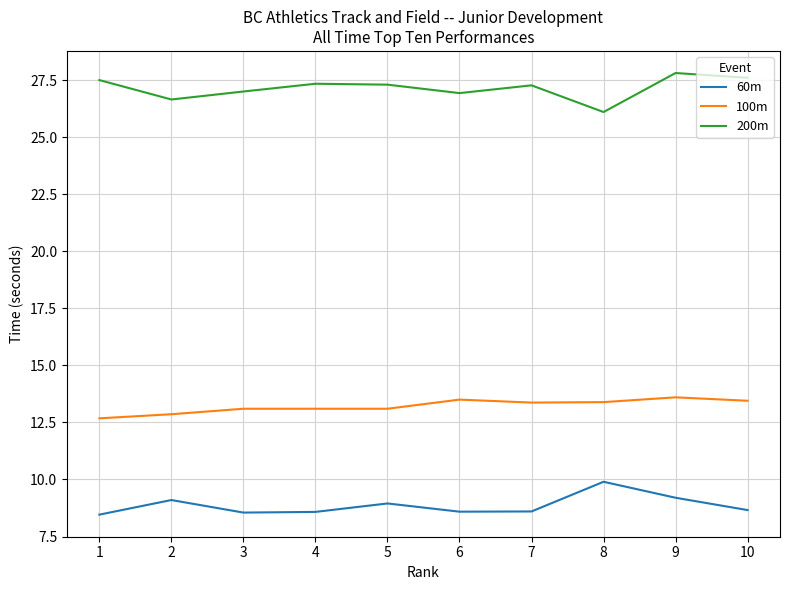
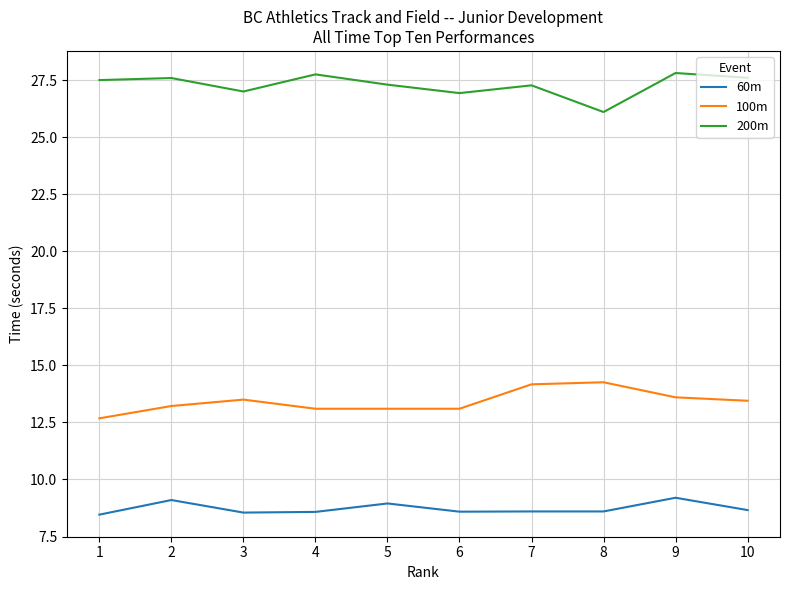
  {
    "60m": {
      "1": 8.5,
      "2": 9.1,
      "3": 8.6,
      "4": 8.6,
      "5": 9.0,
      "6": 8.6,
      "7": 8.6,
-     "8": 9.9,
+     "8": 8.6,
      "9": 9.2,
      "10": 8.7
    },
    "100m": {
      "1": 12.7,
-     "2": 12.9,
-     "3": 13.1,
+     "2": 13.2,
+     "3": 13.5,
      "4": 13.1,
      "5": 13.1,
-     "6": 13.5,
-     "7": 13.4,
-     "8": 13.4,
+     "6": 13.1,
+     "7": 14.2,
+     "8": 14.3,
      "9": 13.6,
      "10": 13.5
    },
    "200m": {
      "1": 27.5,
-     "2": 26.7,
+     "2": 27.6,
      "3": 27.0,
-     "4": 27.3,
+     "4": 27.8,
      "5": 27.3,
      "6": 26.9,
      "7": 27.3,
      "8": 26.1,
      "9": 27.8
    }
  }
